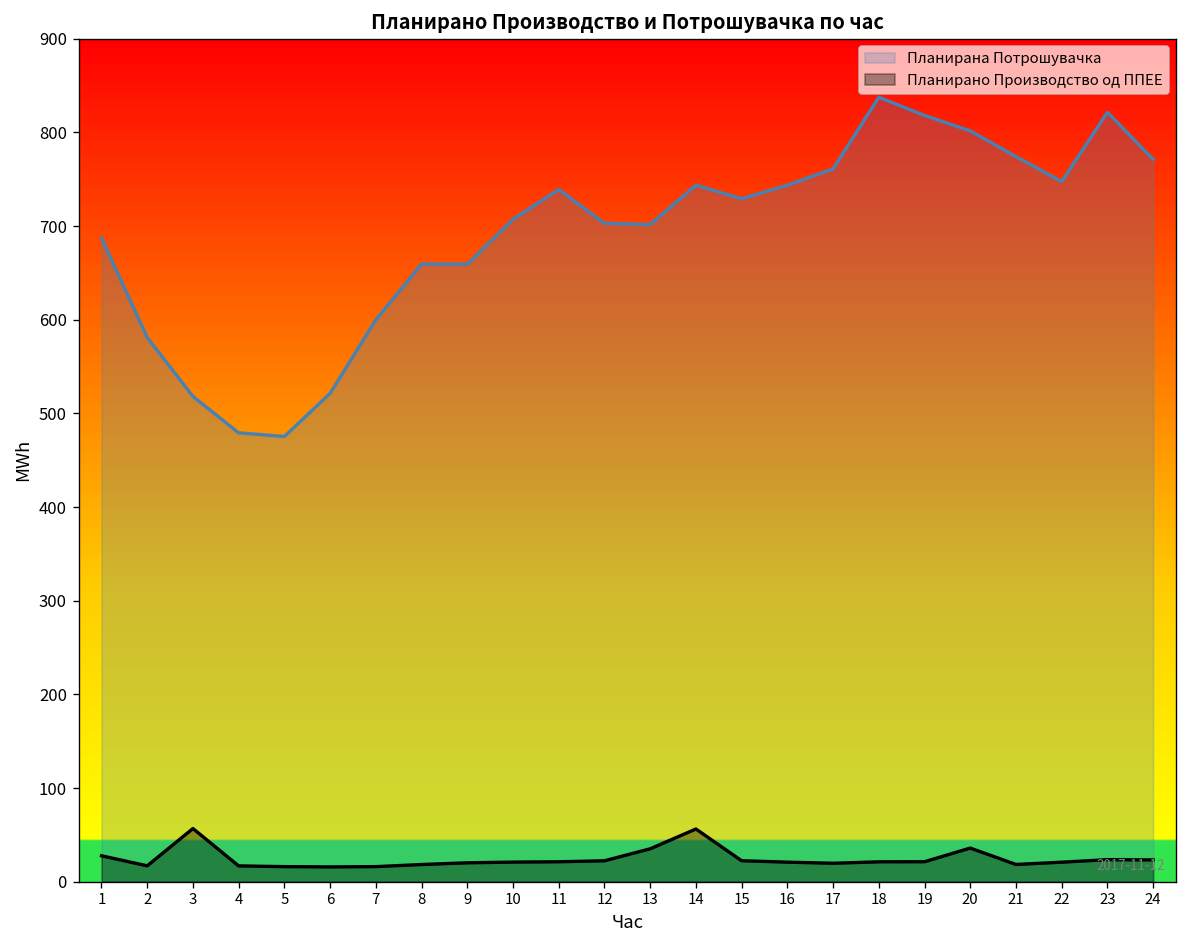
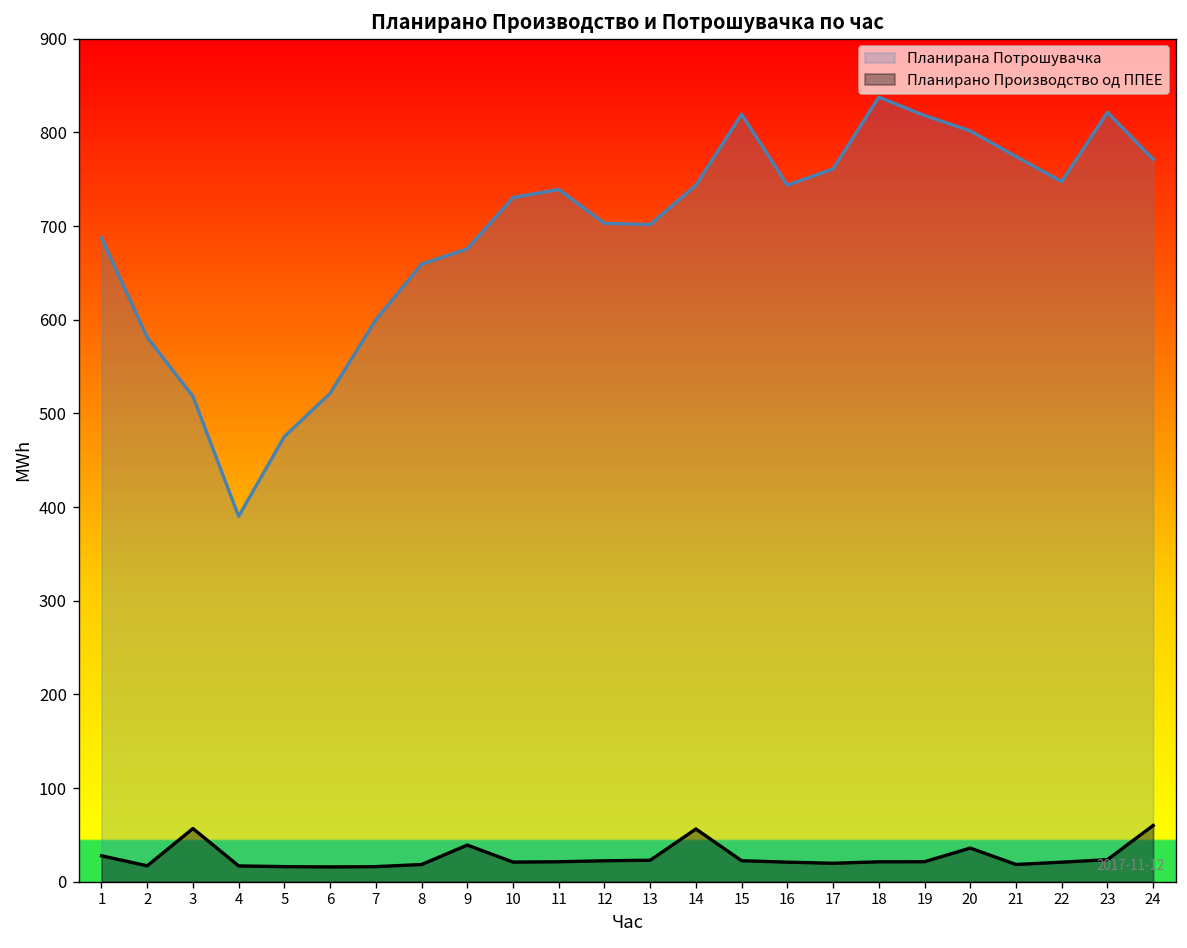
  {
    "Планирана Потрошувачка": {
      "1": 690,
      "2": 580,
      "3": 520,
-     "4": 480,
+     "4": 390,
      "5": 480,
      "6": 520,
      "7": 600,
      "8": 660,
-     "9": 660,
-     "10": 710,
+     "9": 680,
+     "10": 730,
      "11": 740,
      "12": 700,
      "13": 700,
      "14": 740,
-     "15": 730,
+     "15": 820,
      "16": 740,
      "17": 760,
      "18": 840,
      "19": 820,
      "20": 800,
      "21": 770,
      "22": 750,
      "23": 820,
      "24": 770
    },
    "Планирано Производство од ППЕЕ": {
      "1": 30,
      "2": 20,
      "3": 60,
      "4": 20,
      "5": 20,
      "6": 20,
      "7": 20,
      "8": 20,
-     "9": 20,
+     "9": 40,
      "10": 20,
      "11": 20,
      "12": 20,
-     "13": 40,
+     "13": 20,
      "14": 60,
      "15": 20,
      "16": 20,
      "17": 20,
      "18": 20,
      "19": 20,
      "20": 40,
      "21": 20,
      "22": 20,
-     "24": 20
+     "24": 60
    }
  }
